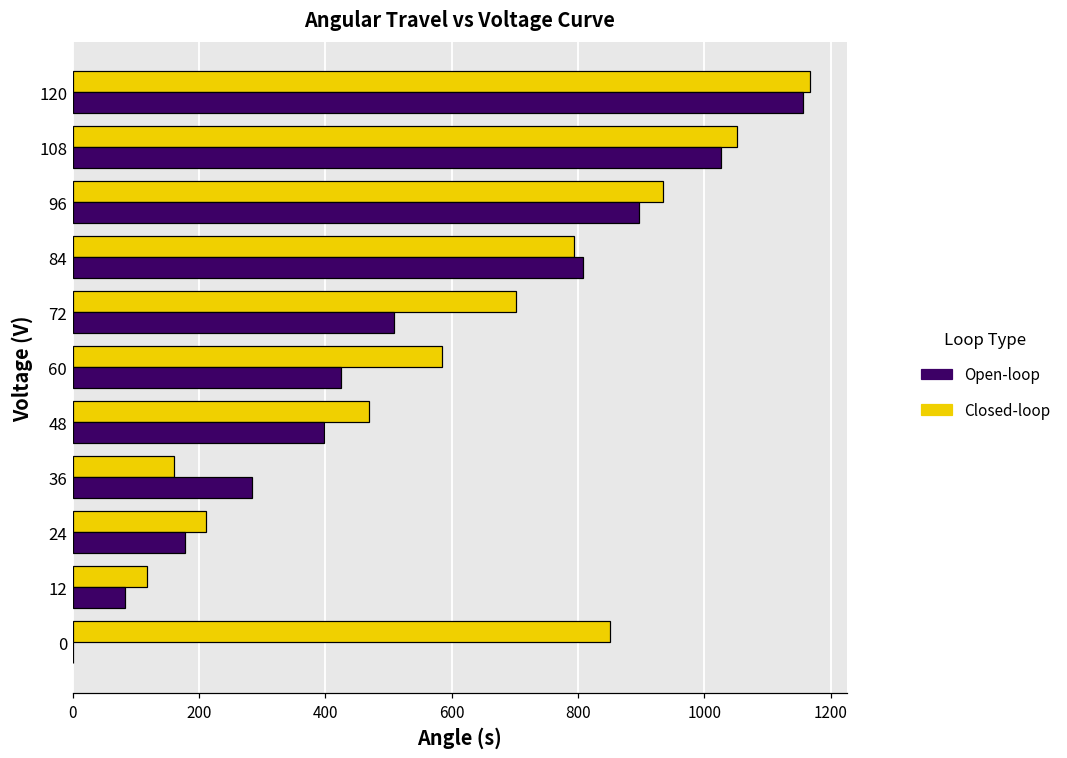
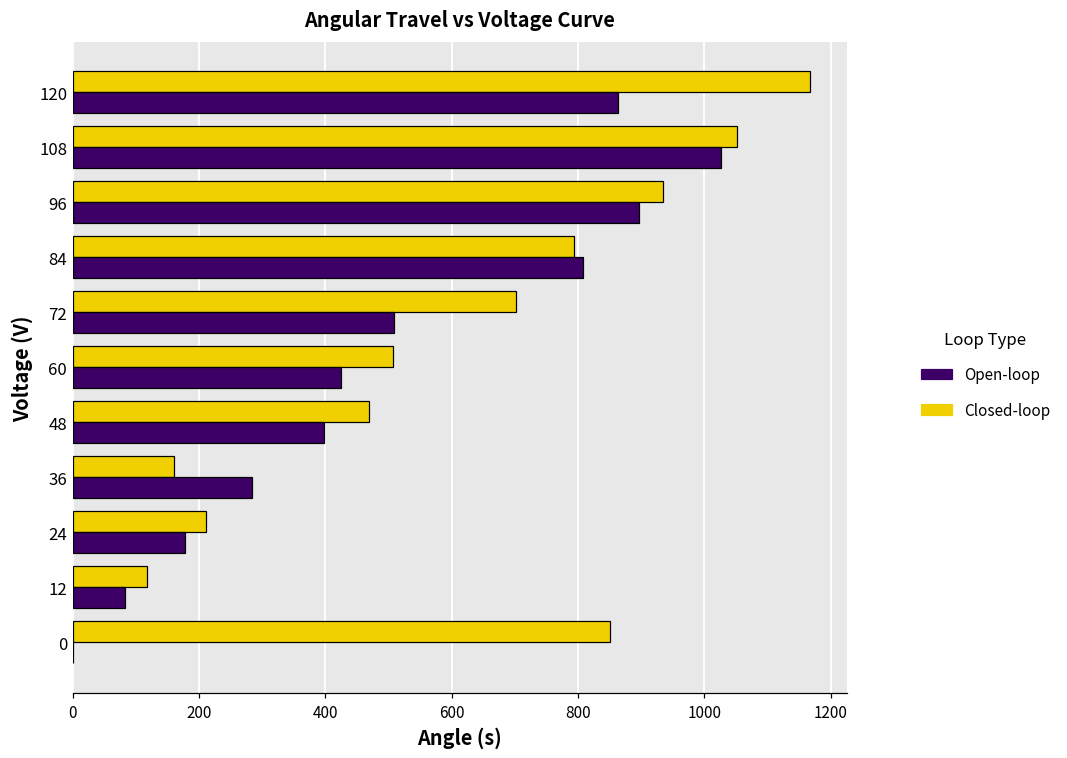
  {
    "Closed-loop": {
      "120": 1170,
      "108": 1050,
      "96": 930,
      "84": 790,
      "72": 700,
-     "60": 590,
+     "60": 510,
      "48": 470,
      "36": 160,
      "24": 210,
      "12": 120,
      "0": 850
    },
    "Open-loop": {
-     "120": 1160,
+     "120": 860,
      "108": 1030,
      "96": 900,
      "84": 810,
      "72": 510,
      "60": 420,
      "48": 400,
      "36": 280,
      "24": 180,
      "12": 80,
      "0": 0
    }
  }
